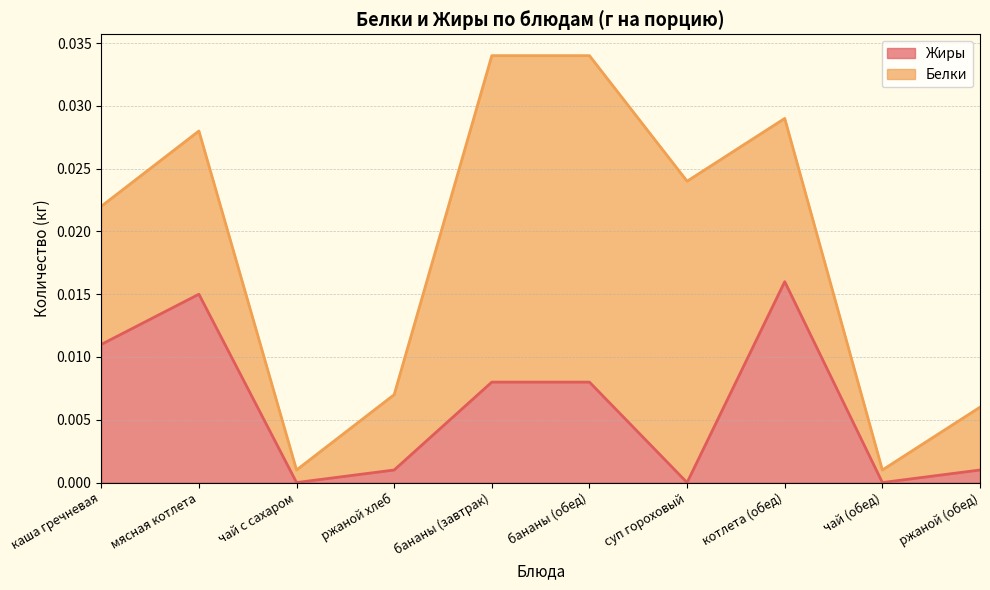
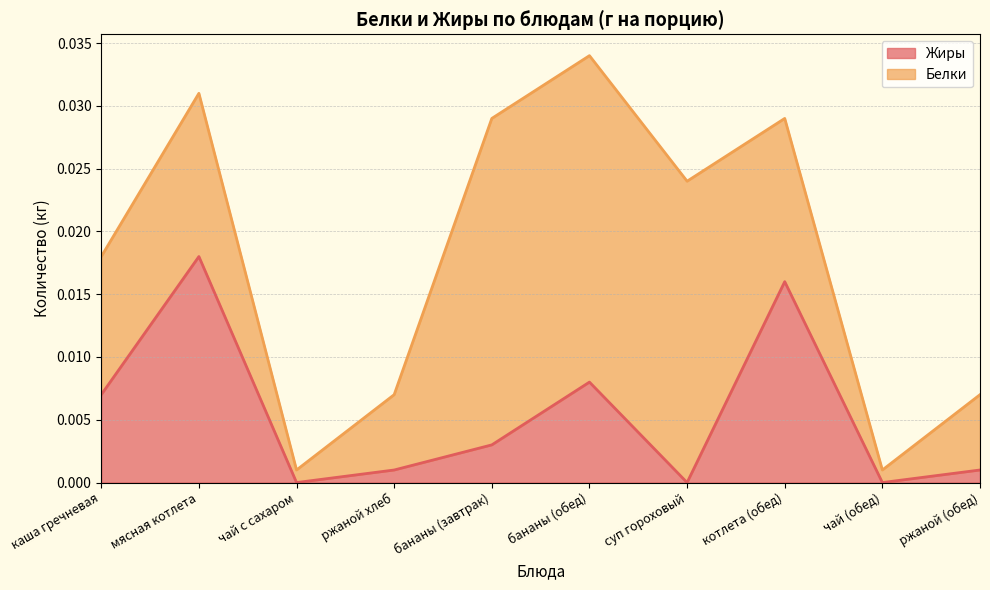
  {
    "Жиры": {
-     "каша гречневая": 0.011,
-     "мясная котлета": 0.015,
+     "каша гречневая": 0.007,
+     "мясная котлета": 0.018,
      "чай с сахаром": 0.000,
      "ржаной хлеб": 0.001,
-     "бананы (завтрак)": 0.008,
+     "бананы (завтрак)": 0.003,
      "бананы (обед)": 0.008,
      "суп гороховый": 0.000,
      "котлета (обед)": 0.016,
      "чай (обед)": 0.000,
      "ржаной (обед)": 0.001
    },
    "Белки": {
      "каша гречневая": 0.011,
      "мясная котлета": 0.013,
      "чай с сахаром": 0.001,
      "ржаной хлеб": 0.006,
      "бананы (завтрак)": 0.026,
      "бананы (обед)": 0.026,
      "суп гороховый": 0.024,
      "котлета (обед)": 0.013,
      "чай (обед)": 0.001,
-     "ржаной (обед)": 0.005
+     "ржаной (обед)": 0.006
    }
  }
